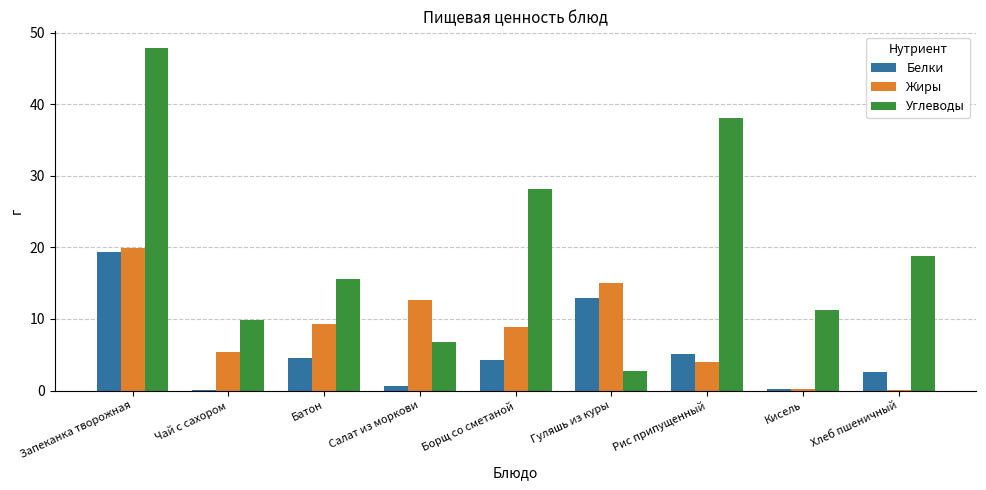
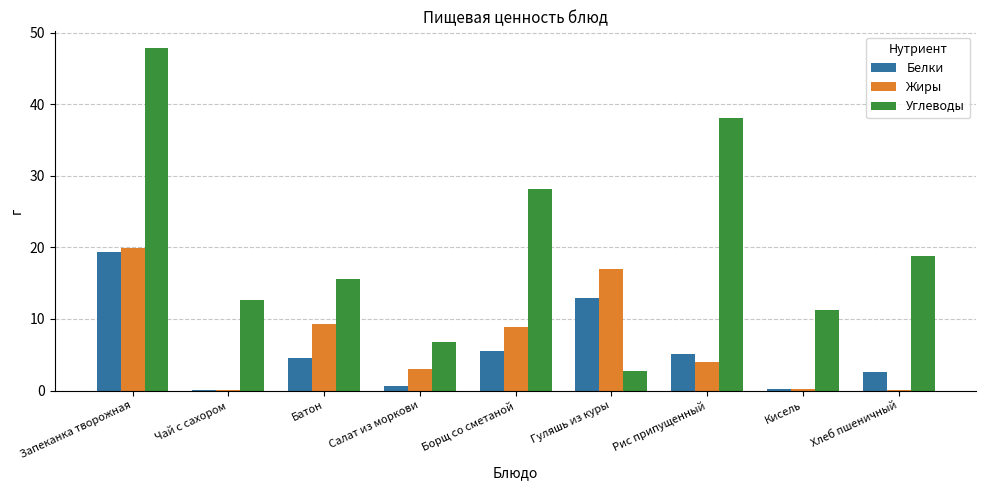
  {
    "Белки": {
      "Запеканка творожная": 19,
      "Батон": 5,
      "Салат из моркови": 1,
-     "Борщ со сметаной": 4,
+     "Борщ со сметаной": 6,
      "Гуляшь из куры": 13,
      "Рис припущенный": 5,
      "Хлеб пшеничный": 3
    },
    "Жиры": {
      "Запеканка творожная": 20,
-     "Чай с сахором": 5,
+     "Чай с сахором": 0,
      "Батон": 9,
-     "Салат из моркови": 13,
+     "Салат из моркови": 3,
      "Борщ со сметаной": 9,
-     "Гуляшь из куры": 15,
+     "Гуляшь из куры": 17,
      "Рис припущенный": 4
    },
    "Углеводы": {
      "Запеканка творожная": 48,
-     "Чай с сахором": 10,
+     "Чай с сахором": 13,
      "Батон": 16,
      "Салат из моркови": 7,
      "Борщ со сметаной": 28,
      "Гуляшь из куры": 3,
      "Рис припущенный": 38,
      "Кисель": 11,
      "Хлеб пшеничный": 19
    }
  }
